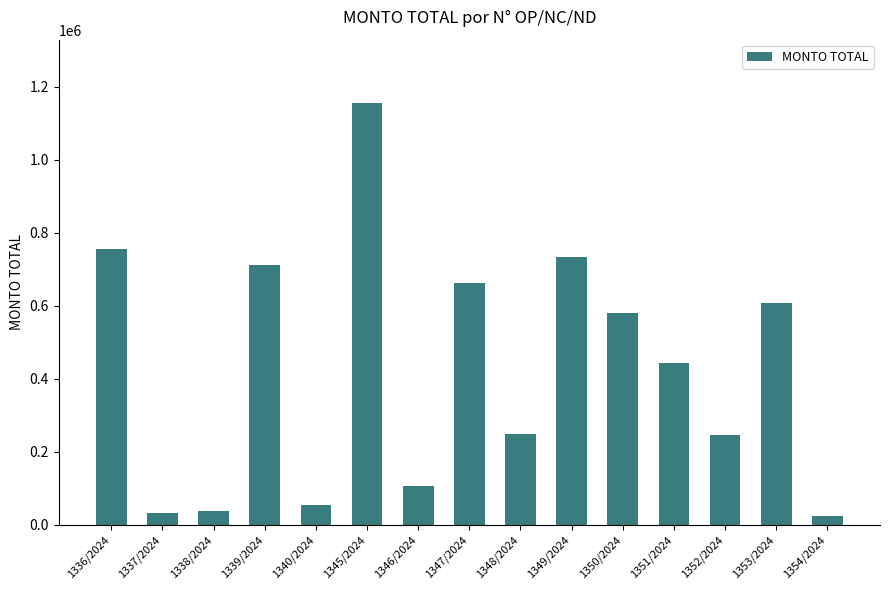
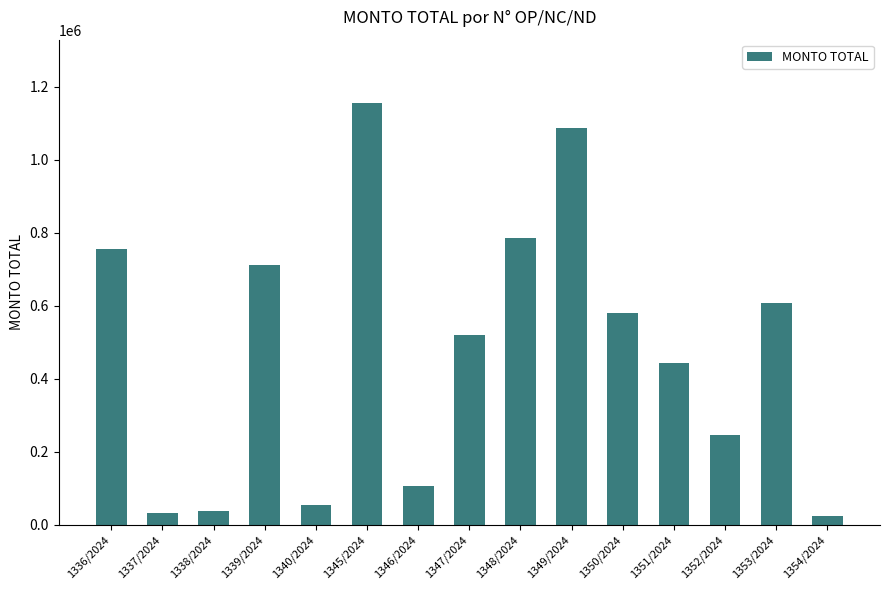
  {
    "1336/2024": 750000,
    "1337/2024": 30000,
    "1338/2024": 40000,
    "1339/2024": 710000,
    "1340/2024": 50000,
    "1345/2024": 1160000,
    "1346/2024": 110000,
-   "1347/2024": 660000,
-   "1348/2024": 250000,
-   "1349/2024": 730000,
+   "1347/2024": 520000,
+   "1348/2024": 790000,
+   "1349/2024": 1090000,
    "1350/2024": 580000,
    "1351/2024": 440000,
    "1352/2024": 250000,
    "1353/2024": 610000,
    "1354/2024": 20000
  }
